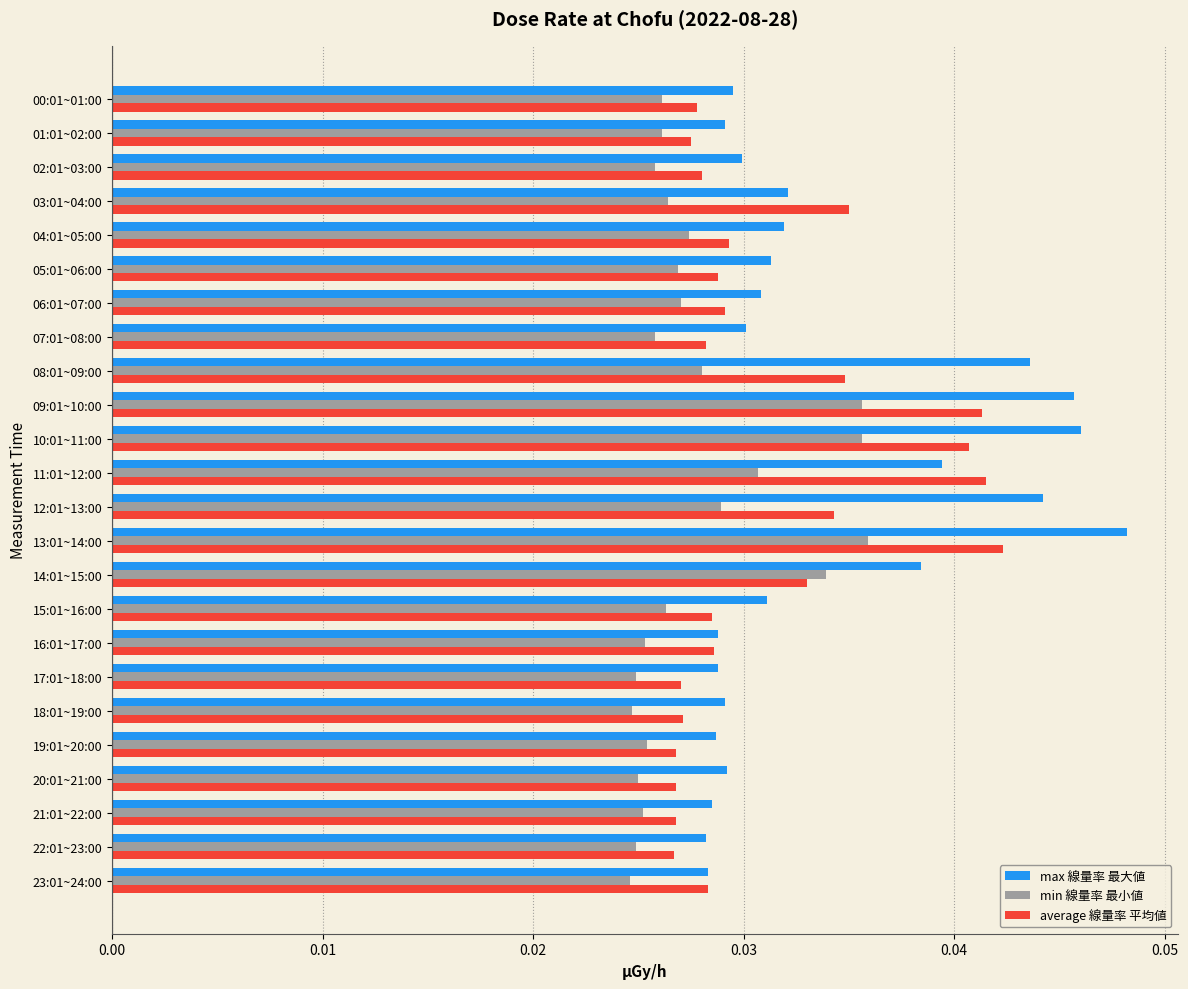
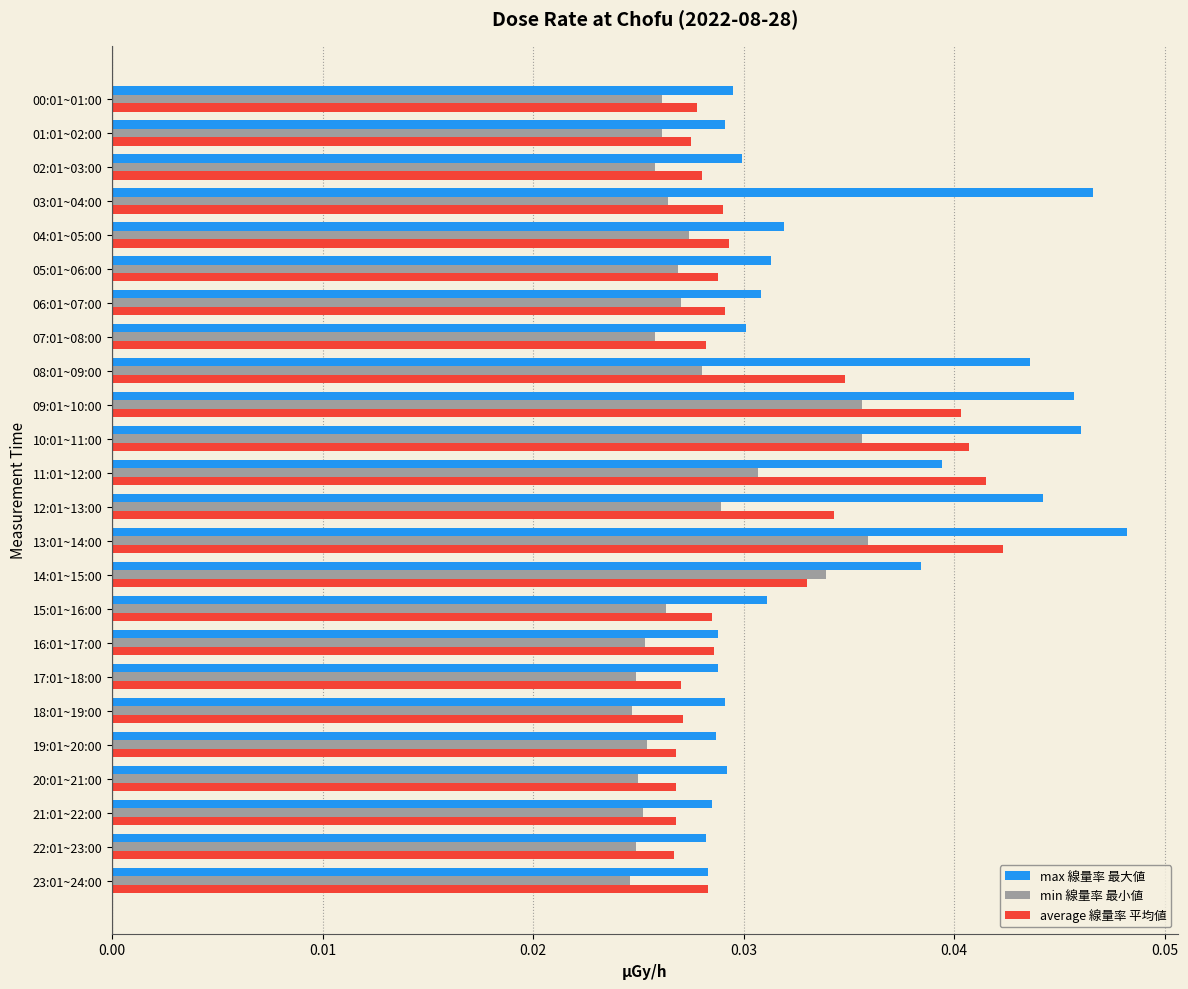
  {
    "max 線量率 最大値": {
      "00:01~01:00": 0.0295,
      "01:01~02:00": 0.0291,
      "02:01~03:00": 0.0299,
-     "03:01~04:00": 0.0321,
+     "03:01~04:00": 0.0466,
      "04:01~05:00": 0.0319,
      "05:01~06:00": 0.0313,
      "06:01~07:00": 0.0308,
      "07:01~08:00": 0.0301,
      "08:01~09:00": 0.0436,
      "09:01~10:00": 0.0457,
      "10:01~11:00": 0.0460,
      "11:01~12:00": 0.0394,
      "12:01~13:00": 0.0442,
      "13:01~14:00": 0.0482,
      "14:01~15:00": 0.0384,
      "15:01~16:00": 0.0311,
      "16:01~17:00": 0.0288,
      "17:01~18:00": 0.0288,
      "18:01~19:00": 0.0291,
      "19:01~20:00": 0.0287,
      "20:01~21:00": 0.0292,
      "21:01~22:00": 0.0285,
      "22:01~23:00": 0.0282,
      "23:01~24:00": 0.0283
    },
    "min 線量率 最小値": {
      "00:01~01:00": 0.0261,
      "01:01~02:00": 0.0261,
      "02:01~03:00": 0.0258,
      "03:01~04:00": 0.0264,
      "04:01~05:00": 0.0274,
      "05:01~06:00": 0.0269,
      "06:01~07:00": 0.0270,
      "07:01~08:00": 0.0258,
      "08:01~09:00": 0.0280,
      "09:01~10:00": 0.0356,
      "10:01~11:00": 0.0356,
      "11:01~12:00": 0.0307,
      "12:01~13:00": 0.0289,
      "13:01~14:00": 0.0359,
      "14:01~15:00": 0.0339,
      "15:01~16:00": 0.0263,
      "16:01~17:00": 0.0253,
      "17:01~18:00": 0.0249,
      "18:01~19:00": 0.0247,
      "19:01~20:00": 0.0254,
      "20:01~21:00": 0.0250,
      "21:01~22:00": 0.0252,
      "22:01~23:00": 0.0249,
      "23:01~24:00": 0.0246
    },
    "average 線量率 平均値": {
      "00:01~01:00": 0.0278,
      "01:01~02:00": 0.0275,
      "02:01~03:00": 0.0280,
-     "03:01~04:00": 0.035,
+     "03:01~04:00": 0.029,
      "04:01~05:00": 0.0293,
      "05:01~06:00": 0.0288,
      "06:01~07:00": 0.0291,
      "07:01~08:00": 0.0282,
      "08:01~09:00": 0.0348,
-     "09:01~10:00": 0.0413,
+     "09:01~10:00": 0.0403,
      "10:01~11:00": 0.0407,
      "11:01~12:00": 0.0415,
      "12:01~13:00": 0.0343,
      "13:01~14:00": 0.0423,
      "14:01~15:00": 0.0330,
      "15:01~16:00": 0.0285,
      "16:01~17:00": 0.0286,
      "17:01~18:00": 0.0270,
      "18:01~19:00": 0.0271,
      "19:01~20:00": 0.0268,
      "20:01~21:00": 0.0268,
      "21:01~22:00": 0.0268,
      "22:01~23:00": 0.0267,
      "23:01~24:00": 0.0283
    }
  }
